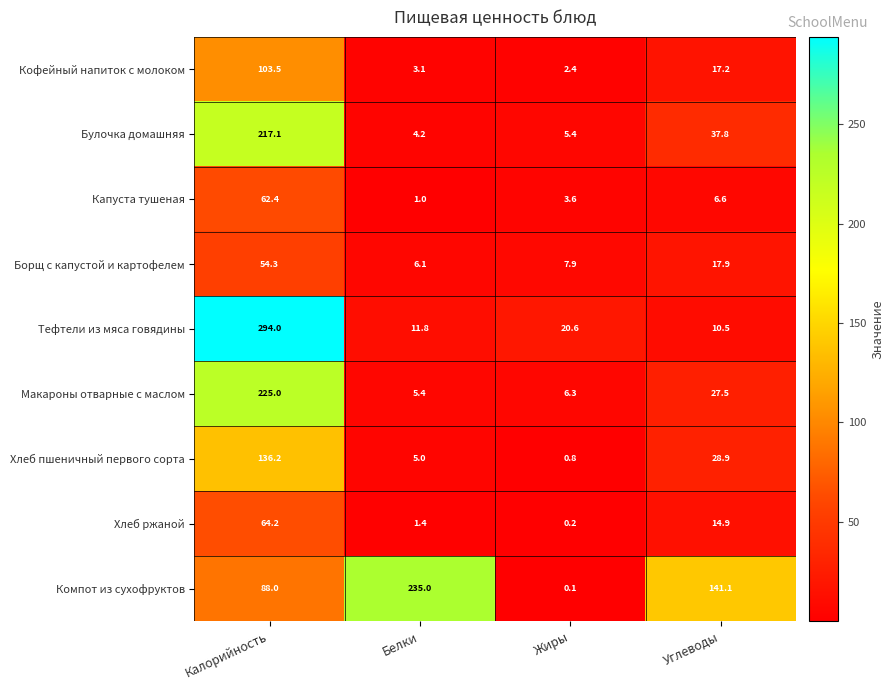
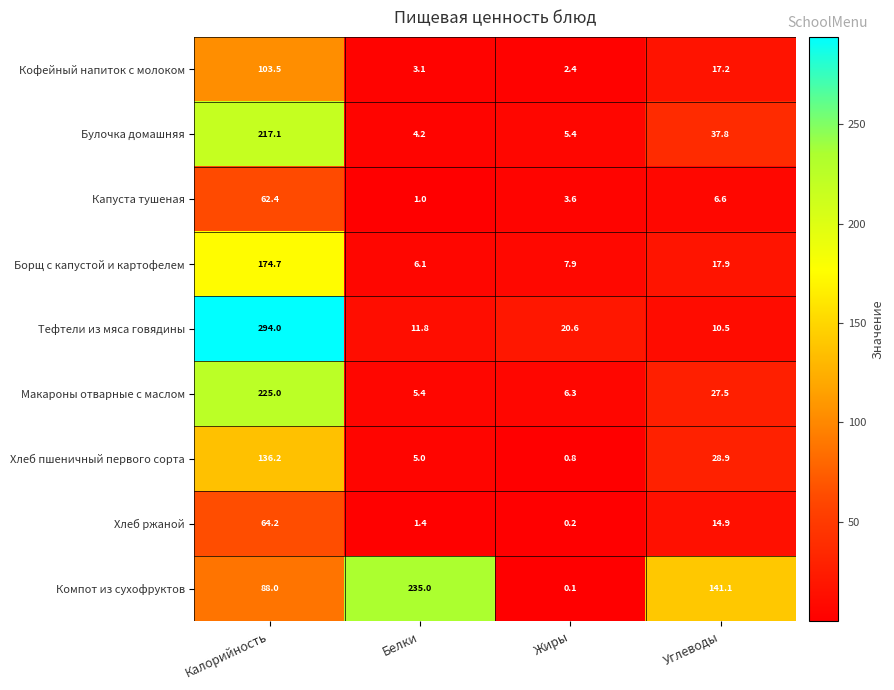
  {
    "Кофейный напиток с молоком": {
      "Калорийность": 103.5,
      "Белки": 3.1,
      "Жиры": 2.4,
      "Углеводы": 17.2
    },
    "Булочка домашняя": {
      "Калорийность": 217.1,
      "Белки": 4.2,
      "Жиры": 5.4,
      "Углеводы": 37.8
    },
    "Капуста тушеная": {
      "Калорийность": 62.4,
      "Белки": 1.0,
      "Жиры": 3.6,
      "Углеводы": 6.6
    },
    "Борщ с капустой и картофелем": {
-     "Калорийность": 54.3,
+     "Калорийность": 174.7,
      "Белки": 6.1,
      "Жиры": 7.9,
      "Углеводы": 17.9
    },
    "Тефтели из мяса говядины": {
      "Калорийность": 294.0,
      "Белки": 11.8,
      "Жиры": 20.6,
      "Углеводы": 10.5
    },
    "Макароны отварные с маслом": {
      "Калорийность": 225.0,
      "Белки": 5.4,
      "Жиры": 6.3,
      "Углеводы": 27.5
    },
    "Хлеб пшеничный первого сорта": {
      "Калорийность": 136.2,
      "Белки": 5.0,
      "Жиры": 0.8,
      "Углеводы": 28.9
    },
    "Хлеб ржаной": {
      "Калорийность": 64.2,
      "Белки": 1.4,
      "Жиры": 0.2,
      "Углеводы": 14.9
    },
    "Компот из сухофруктов": {
      "Калорийность": 88.0,
      "Белки": 235.0,
      "Жиры": 0.1,
      "Углеводы": 141.1
    }
  }
